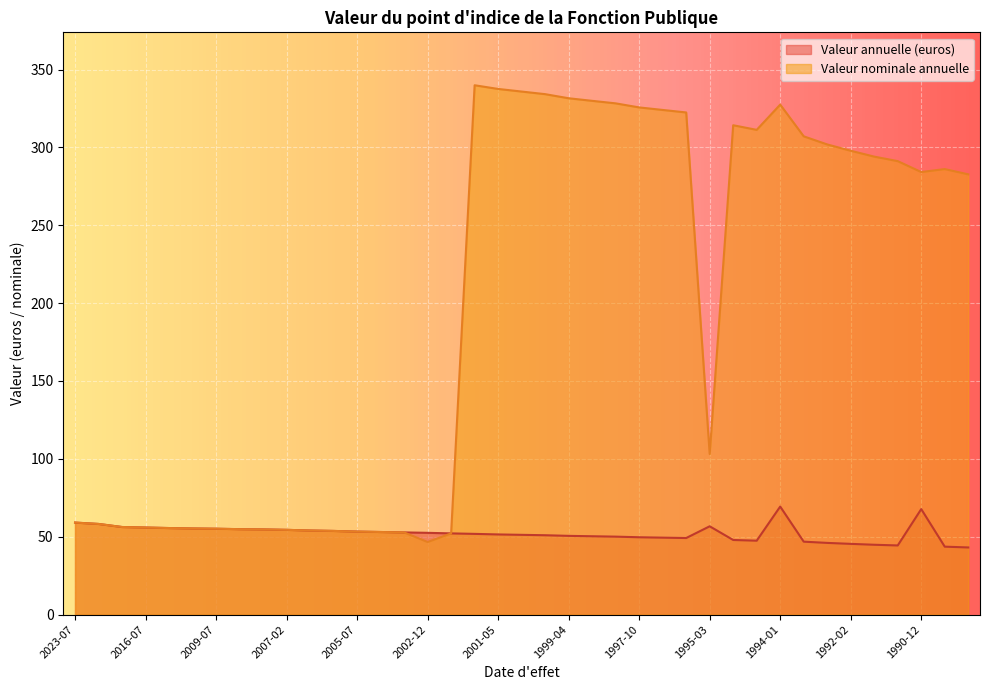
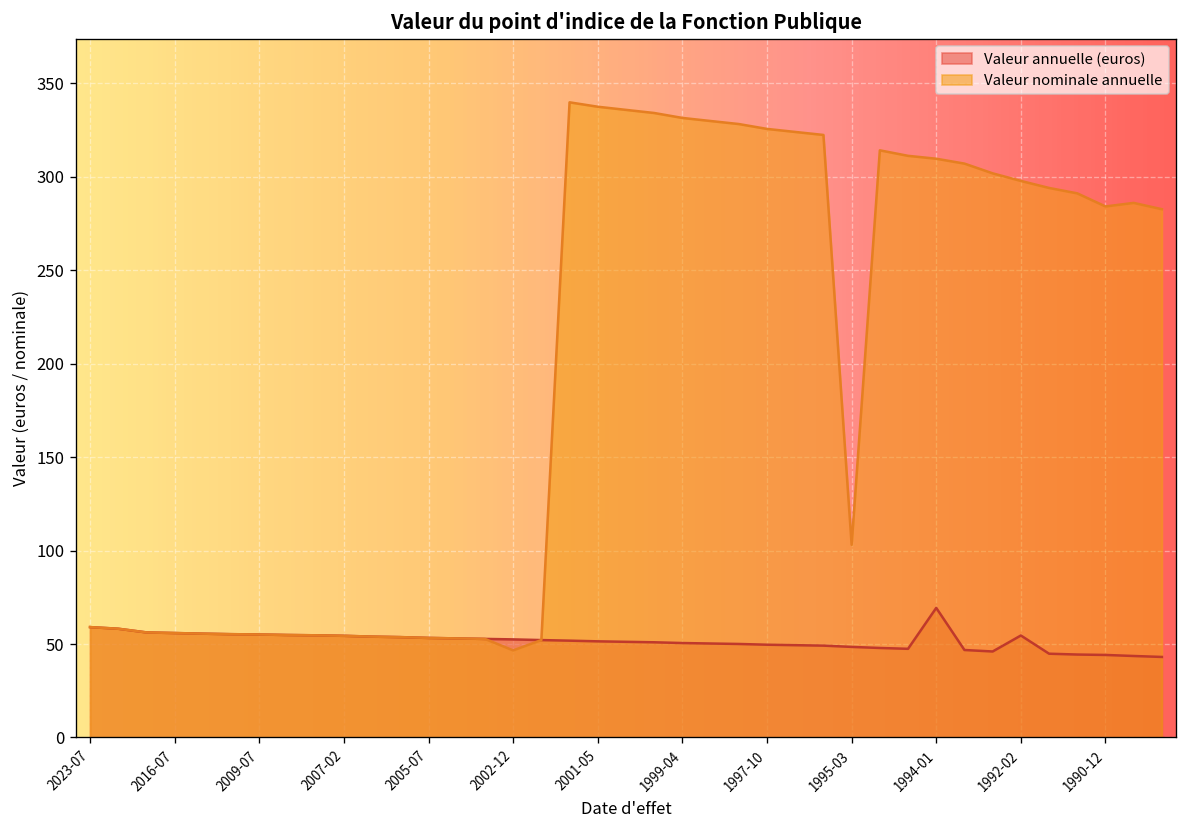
  {
    "Valeur annuelle (euros)": {
      "2002-12": 52,
      "2001-05": 51,
      "1999-04": 51,
      "1997-10": 50,
-     "1995-03": 57,
+     "1995-03": 48,
      "1994-01": 69,
-     "1992-02": 45,
-     "1990-12": 68
+     "1992-02": 55,
+     "1990-12": 44
    },
    "Valeur nominale annuelle": {
      "2002-12": 47,
      "2001-05": 338,
      "1999-04": 332,
      "1997-10": 326,
      "1995-03": 103,
-     "1994-01": 327,
+     "1994-01": 310,
      "1992-02": 298,
      "1990-12": 284
    }
  }
